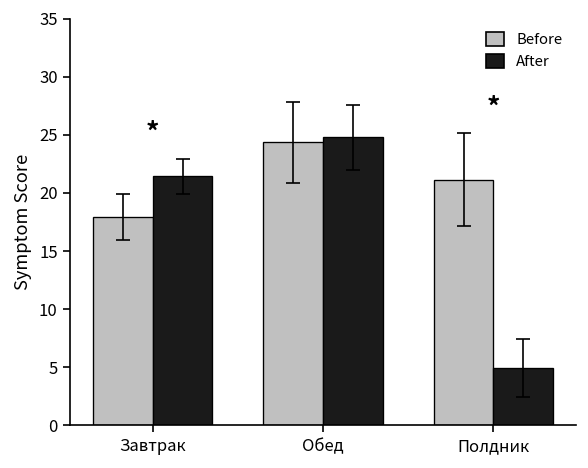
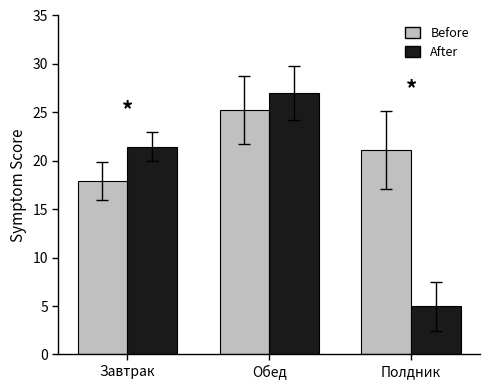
  {
    "Before": {
      "Завтрак": 18,
-     "Обед": 24,
+     "Обед": 25,
      "Полдник": 21
    },
    "After": {
      "Завтрак": 21,
-     "Обед": 25,
+     "Обед": 27,
      "Полдник": 5
    }
  }
